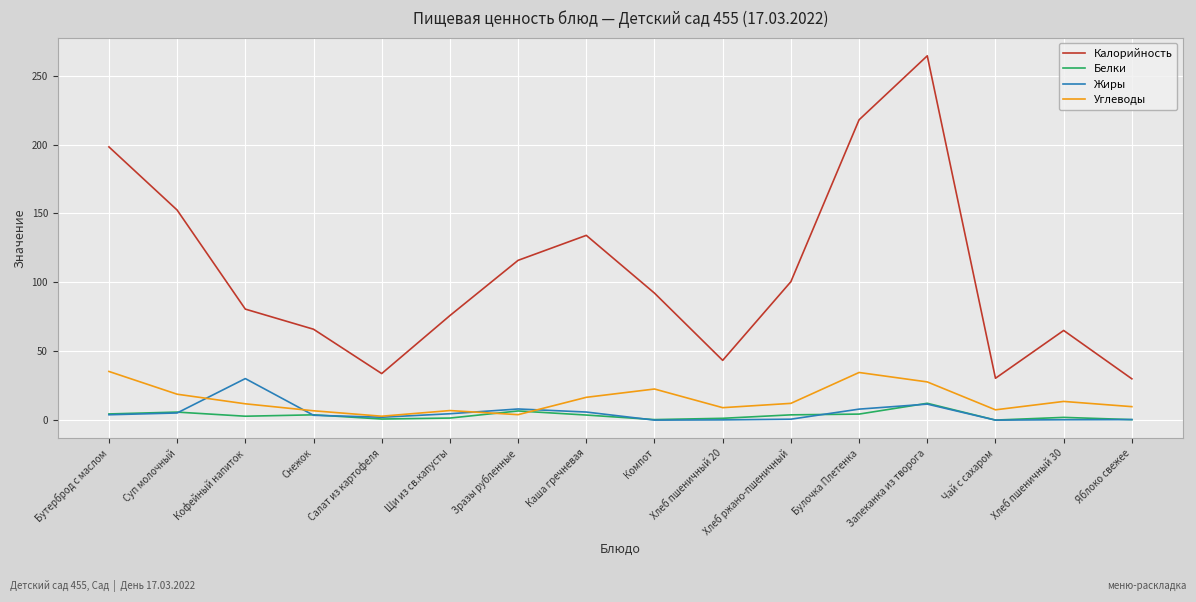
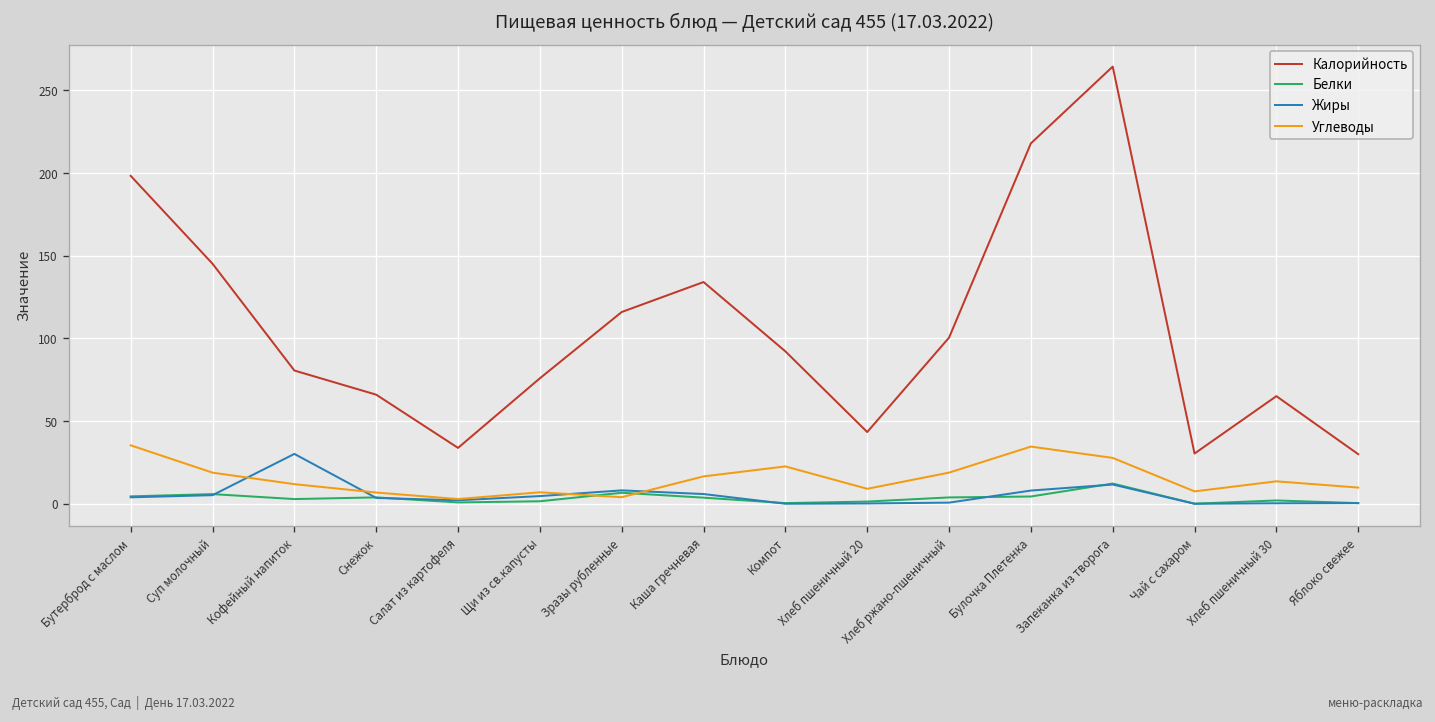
  {
    "Калорийность": {
      "Бутерброд с маслом": 198,
-     "Суп молочный": 153,
+     "Суп молочный": 145,
      "Кофейный напиток": 81,
      "Снежок": 66,
      "Салат из картофеля": 34,
      "Щи из св.капусты": 76,
      "Зразы рубленные": 116,
      "Каша гречневая": 134,
      "Компот": 92,
      "Хлеб пшеничный 20": 43,
      "Хлеб ржано-пшеничный": 101,
      "Булочка Плетенка": 218,
      "Запеканка из творога": 264,
      "Чай с сахаром": 30,
      "Хлеб пшеничный 30": 65,
      "Яблоко свежее": 30
    },
    "Белки": {
      "Кофейный напиток": 3,
      "Щи из св.капусты": 2,
      "Каша гречневая": 4,
      "Хлеб ржано-пшеничный": 4,
      "Булочка Плетенка": 4
    },
    "Жиры": {
      "Кофейный напиток": 30,
      "Щи из св.капусты": 5,
      "Каша гречневая": 6,
      "Хлеб ржано-пшеничный": 1,
      "Булочка Плетенка": 8
    },
    "Углеводы": {
      "Бутерброд с маслом": 35,
      "Суп молочный": 19,
      "Кофейный напиток": 12,
      "Снежок": 7,
      "Щи из св.капусты": 7,
      "Зразы рубленные": 4,
      "Каша гречневая": 17,
      "Компот": 23,
      "Хлеб пшеничный 20": 9,
-     "Хлеб ржано-пшеничный": 12,
+     "Хлеб ржано-пшеничный": 19,
      "Булочка Плетенка": 35,
      "Запеканка из творога": 28,
      "Чай с сахаром": 8,
      "Хлеб пшеничный 30": 14,
      "Яблоко свежее": 10
    }
  }
